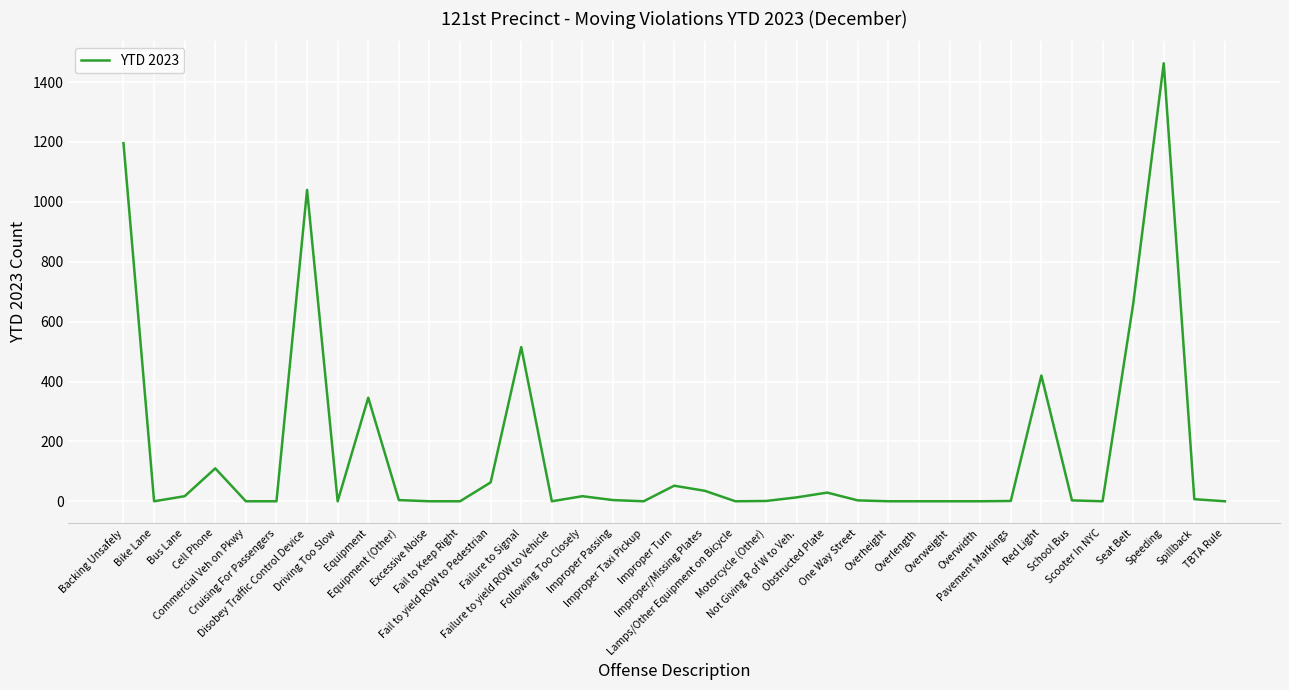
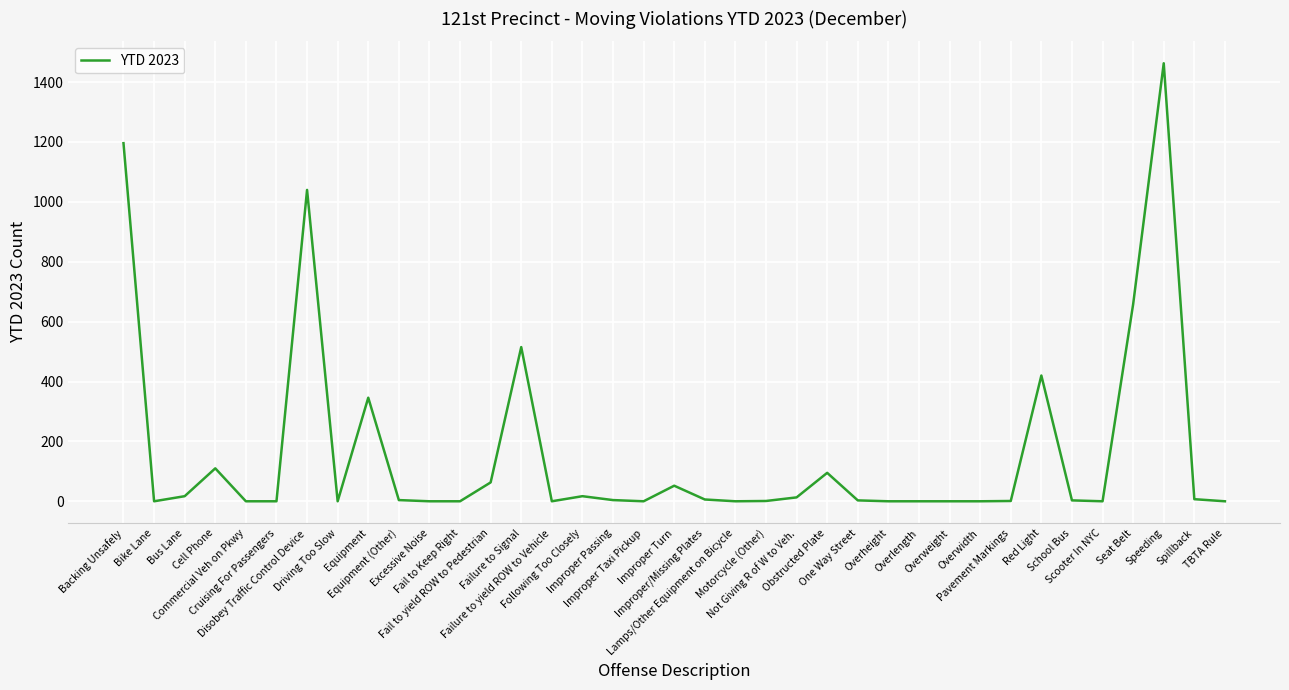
  {
    "Backing Unsafely": 1200,
    "Bike Lane": 0,
    "Bus Lane": 20,
    "Cell Phone": 110,
    "Commercial Veh on Pkwy": 0,
    "Cruising For Passengers": 0,
    "Disobey Traffic Control Device": 1040,
    "Driving Too Slow": 0,
    "Equipment": 350,
    "Equipment (Other)": 0,
    "Excessive Noise": 0,
    "Fail to Keep Right": 0,
    "Fail to yield ROW to Pedestrian": 60,
    "Failure to Signal": 520,
    "Failure to yield ROW to Vehicle": 0,
    "Following Too Closely": 20,
    "Improper Passing": 0,
    "Improper Taxi Pickup": 0,
    "Improper Turn": 50,
-   "Improper/Missing Plates": 40,
+   "Improper/Missing Plates": 10,
    "Lamps/Other Equipment on Bicycle": 0,
    "Motorcycle (Other)": 0,
    "Not Giving R of W to Veh.": 10,
-   "Obstructed Plate": 30,
+   "Obstructed Plate": 100,
    "One Way Street": 0,
    "Overheight": 0,
    "Overlength": 0,
    "Overweight": 0,
    "Overwidth": 0,
    "Pavement Markings": 0,
    "Red Light": 420,
    "School Bus": 0,
    "Scooter In NYC": 0,
    "Seat Belt": 660,
    "Speeding": 1460,
    "Spillback": 10,
    "TBTA Rule": 0
  }
